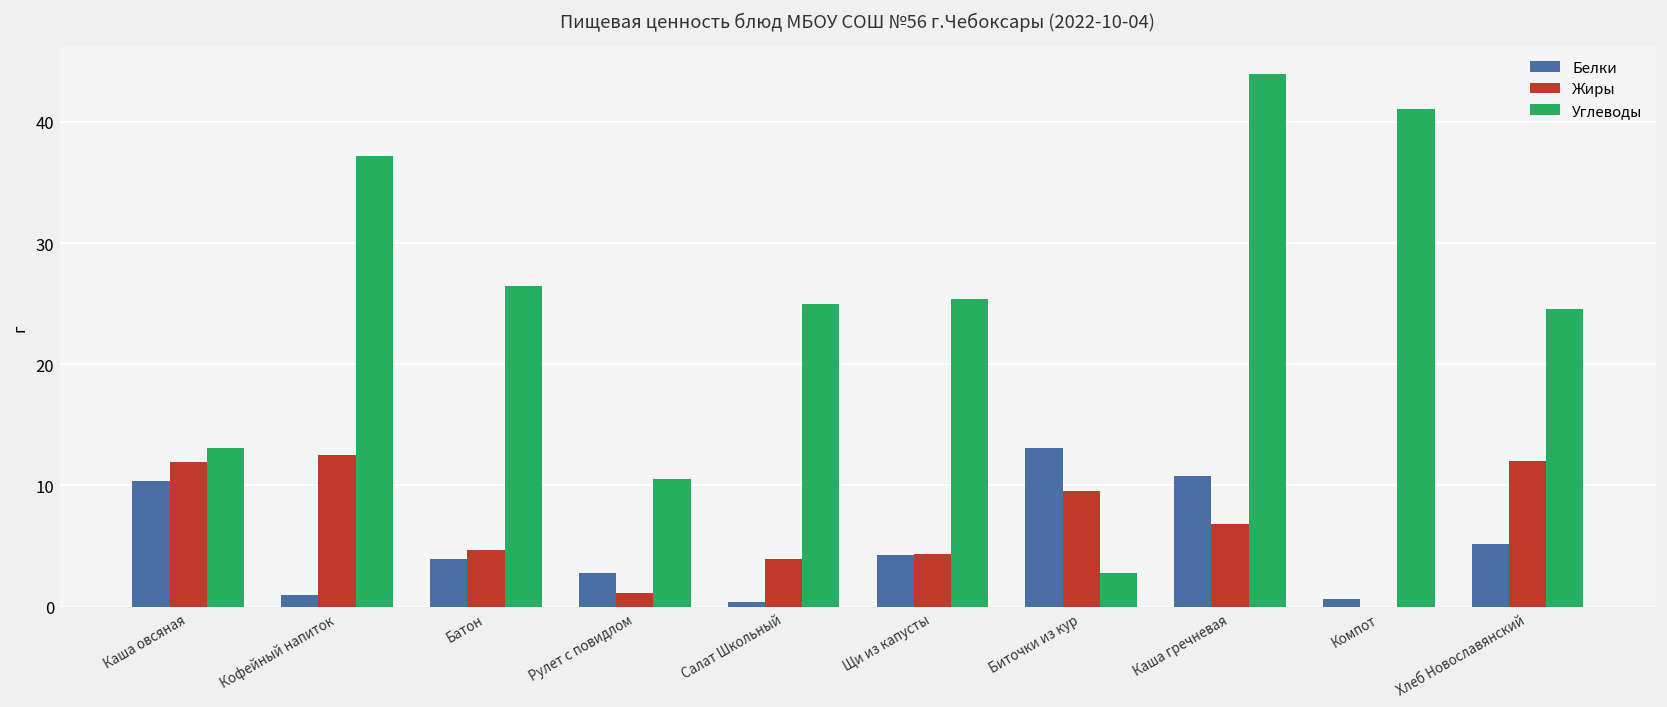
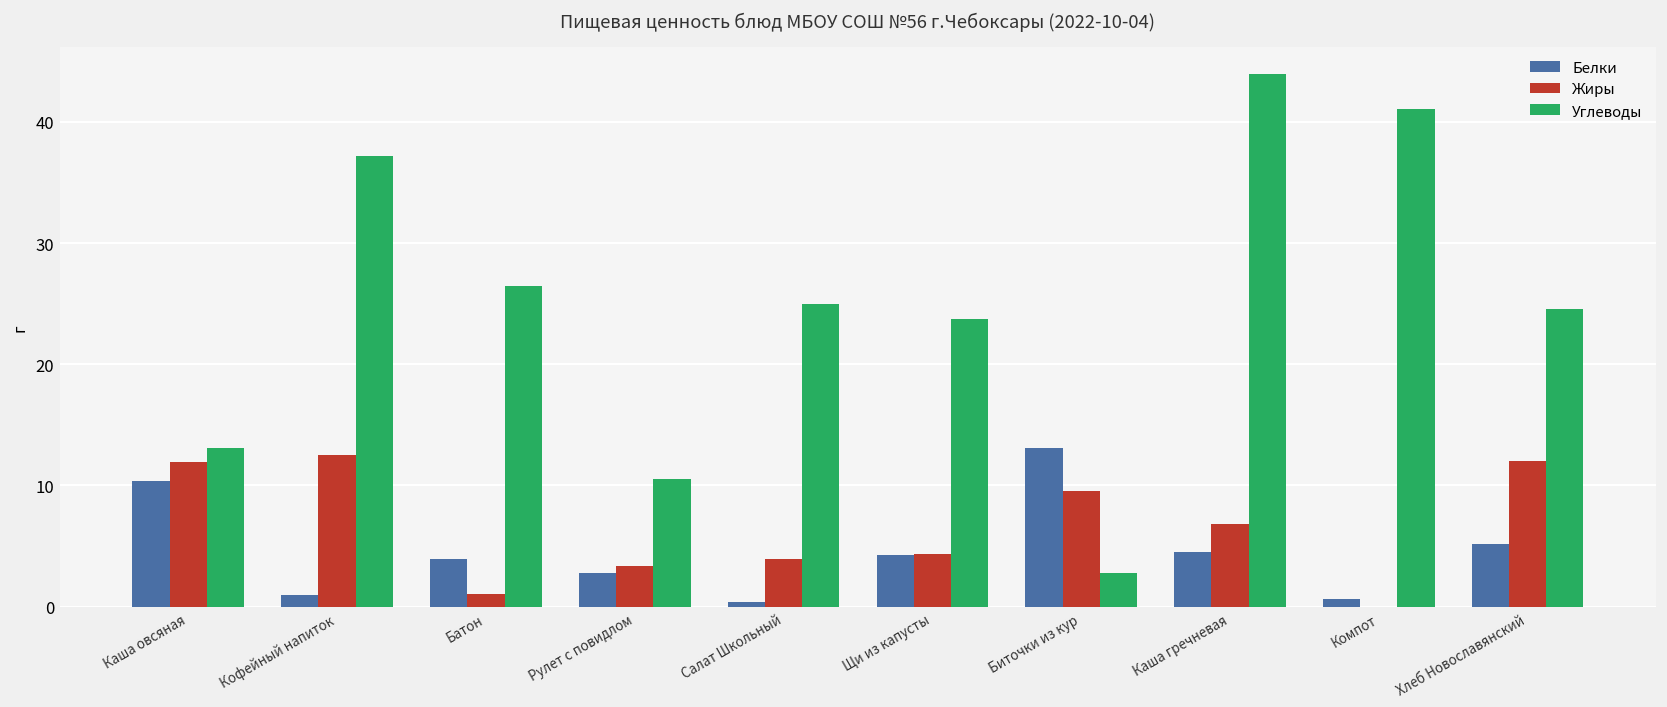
  {
    "Белки": {
      "Каша овсяная": 10.3,
      "Кофейный напиток": 1.0,
      "Батон": 3.9,
      "Рулет с повидлом": 2.8,
      "Салат Школьный": 0.4,
      "Щи из капусты": 4.3,
      "Биточки из кур": 13.1,
-     "Каша гречневая": 10.8,
+     "Каша гречневая": 4.5,
      "Компот": 0.6,
      "Хлеб Новославянский": 5.2
    },
    "Жиры": {
      "Каша овсяная": 12.0,
      "Кофейный напиток": 12.5,
-     "Батон": 4.7,
-     "Рулет с повидлом": 1.1,
+     "Батон": 1.1,
+     "Рулет с повидлом": 3.3,
      "Салат Школьный": 3.9,
      "Щи из капусты": 4.4,
      "Биточки из кур": 9.5,
      "Каша гречневая": 6.8,
      "Компот": 0.0,
      "Хлеб Новославянский": 12.0
    },
    "Углеводы": {
      "Каша овсяная": 13.1,
      "Кофейный напиток": 37.2,
      "Батон": 26.5,
      "Рулет с повидлом": 10.5,
      "Салат Школьный": 25.0,
-     "Щи из капусты": 25.4,
+     "Щи из капусты": 23.8,
      "Биточки из кур": 2.8,
      "Каша гречневая": 44.0,
      "Компот": 41.1,
      "Хлеб Новославянский": 24.6
    }
  }
